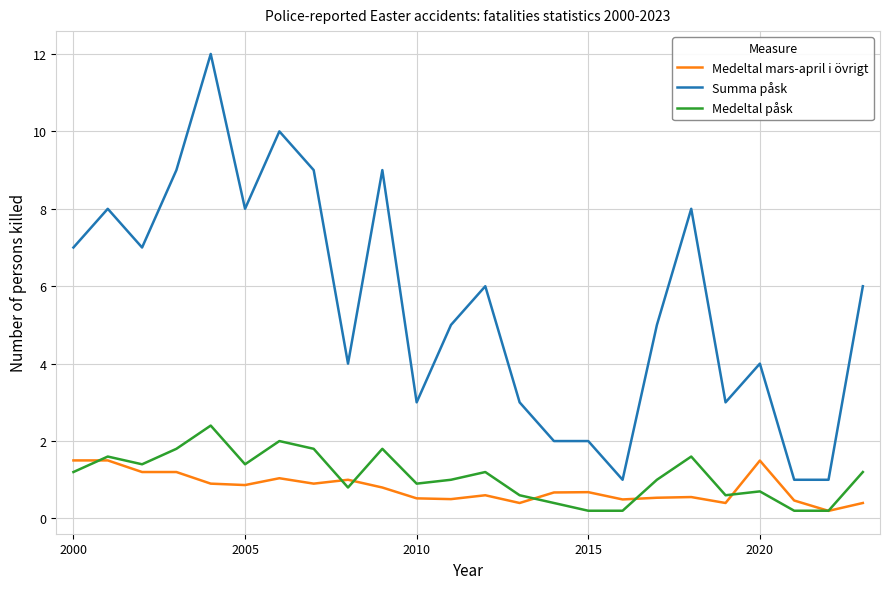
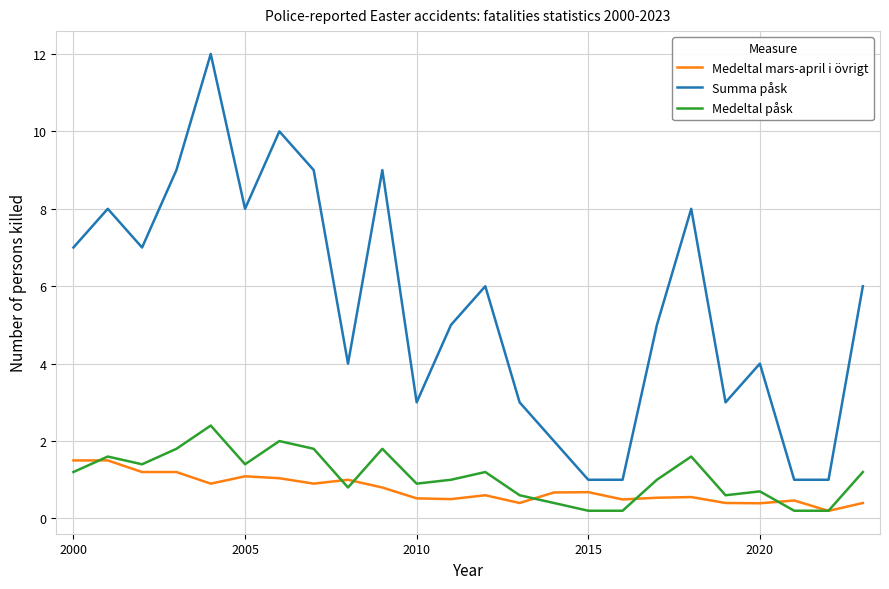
  {
    "Medeltal mars-april i övrigt": {
      "2000": 1.5,
-     "2005": 0.9,
+     "2005": 1.1,
      "2010": 0.5,
      "2015": 0.7,
-     "2020": 1.5
+     "2020": 0.4
    },
    "Summa påsk": {
      "2000": 7,
      "2005": 8,
      "2010": 3,
-     "2015": 2,
+     "2015": 1,
      "2020": 4
    },
    "Medeltal påsk": {
      "2000": 1.2,
      "2005": 1.4,
      "2010": 0.9,
      "2015": 0.2,
      "2020": 0.7
    }
  }
